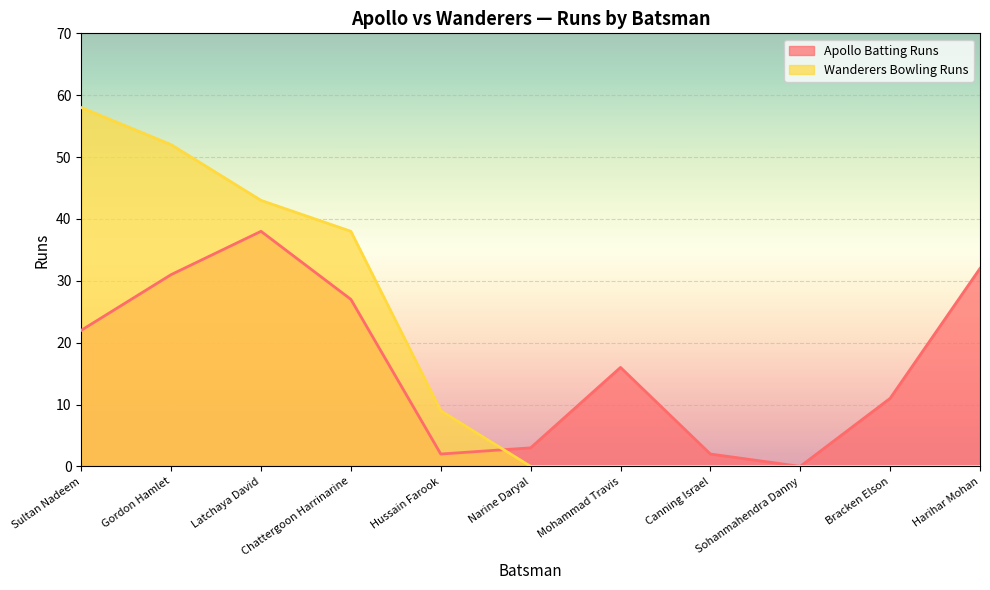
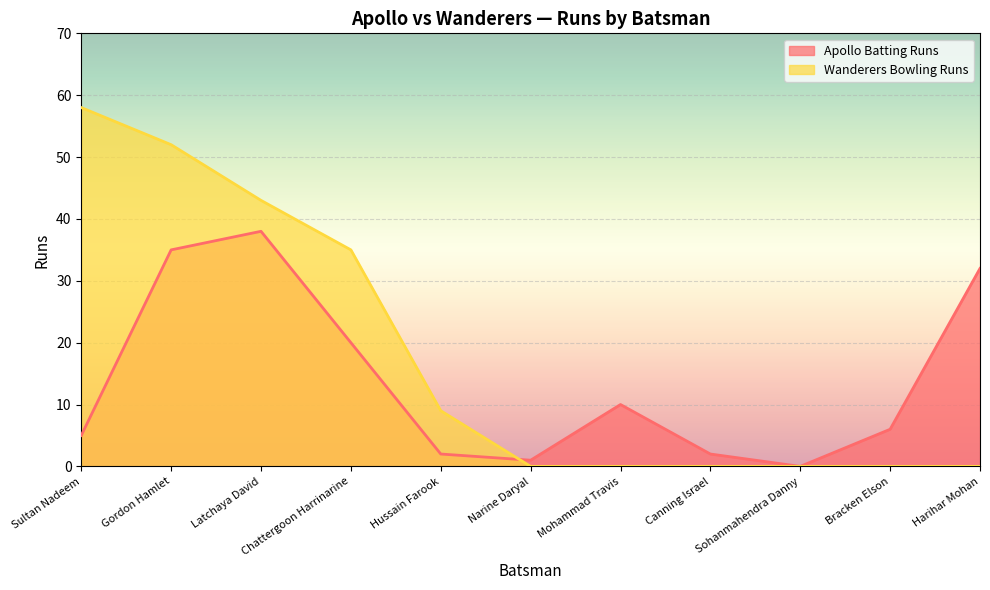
  {
    "Apollo Batting Runs": {
-     "Sultan Nadeem": 22,
-     "Gordon Hamlet": 31,
+     "Sultan Nadeem": 5,
+     "Gordon Hamlet": 35,
      "Latchaya David": 38,
-     "Chattergoon Harrinarine": 27,
+     "Chattergoon Harrinarine": 20,
      "Hussain Farook": 2,
-     "Narine Daryal": 3,
-     "Mohammad Travis": 16,
+     "Narine Daryal": 1,
+     "Mohammad Travis": 10,
      "Canning Israel": 2,
-     "Bracken Elson": 11,
+     "Bracken Elson": 6,
      "Harihar Mohan": 32
    },
    "Wanderers Bowling Runs": {
      "Sultan Nadeem": 58,
      "Gordon Hamlet": 52,
      "Latchaya David": 43,
-     "Chattergoon Harrinarine": 38,
+     "Chattergoon Harrinarine": 35,
      "Hussain Farook": 9,
      "Narine Daryal": 0,
      "Mohammad Travis": 0,
      "Canning Israel": 0,
      "Bracken Elson": 0,
      "Harihar Mohan": 0
    }
  }
